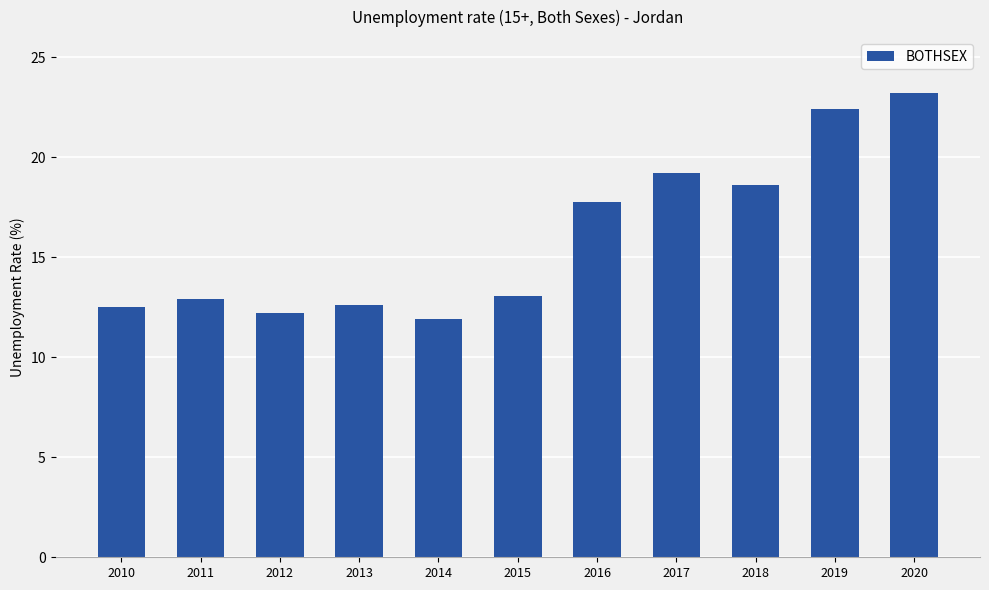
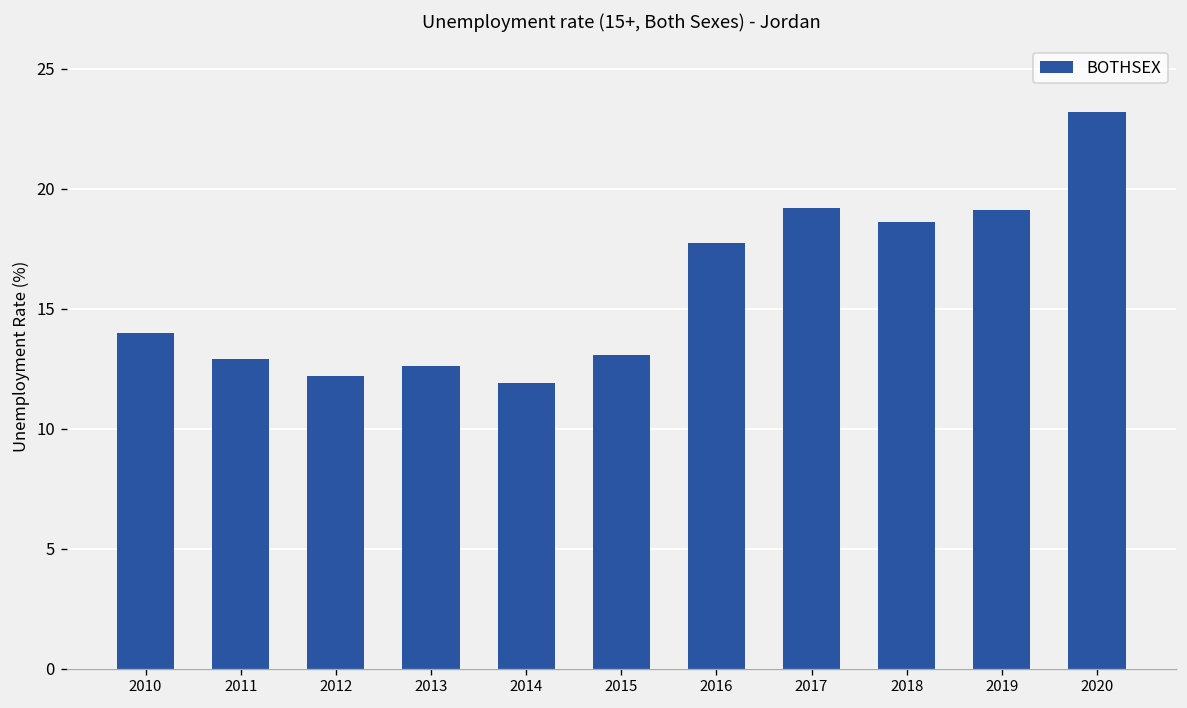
  {
-   "2010": 12.5,
+   "2010": 14.0,
    "2011": 12.9,
    "2012": 12.2,
    "2013": 12.6,
    "2014": 11.9,
    "2015": 13.1,
    "2016": 17.7,
    "2017": 19.2,
    "2018": 18.6,
-   "2019": 22.4,
+   "2019": 19.1,
    "2020": 23.2
  }
